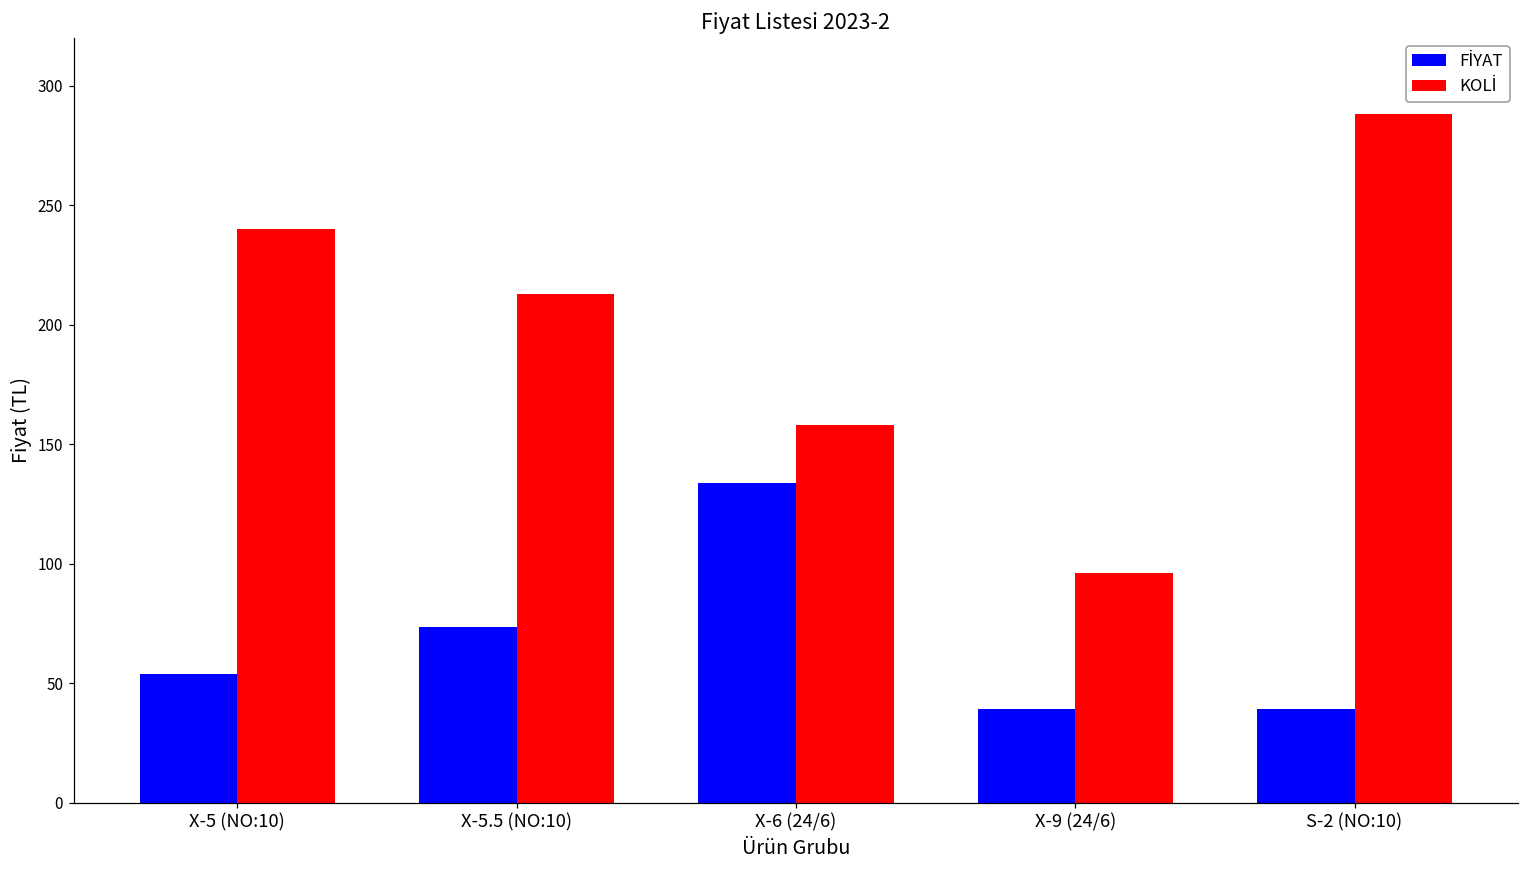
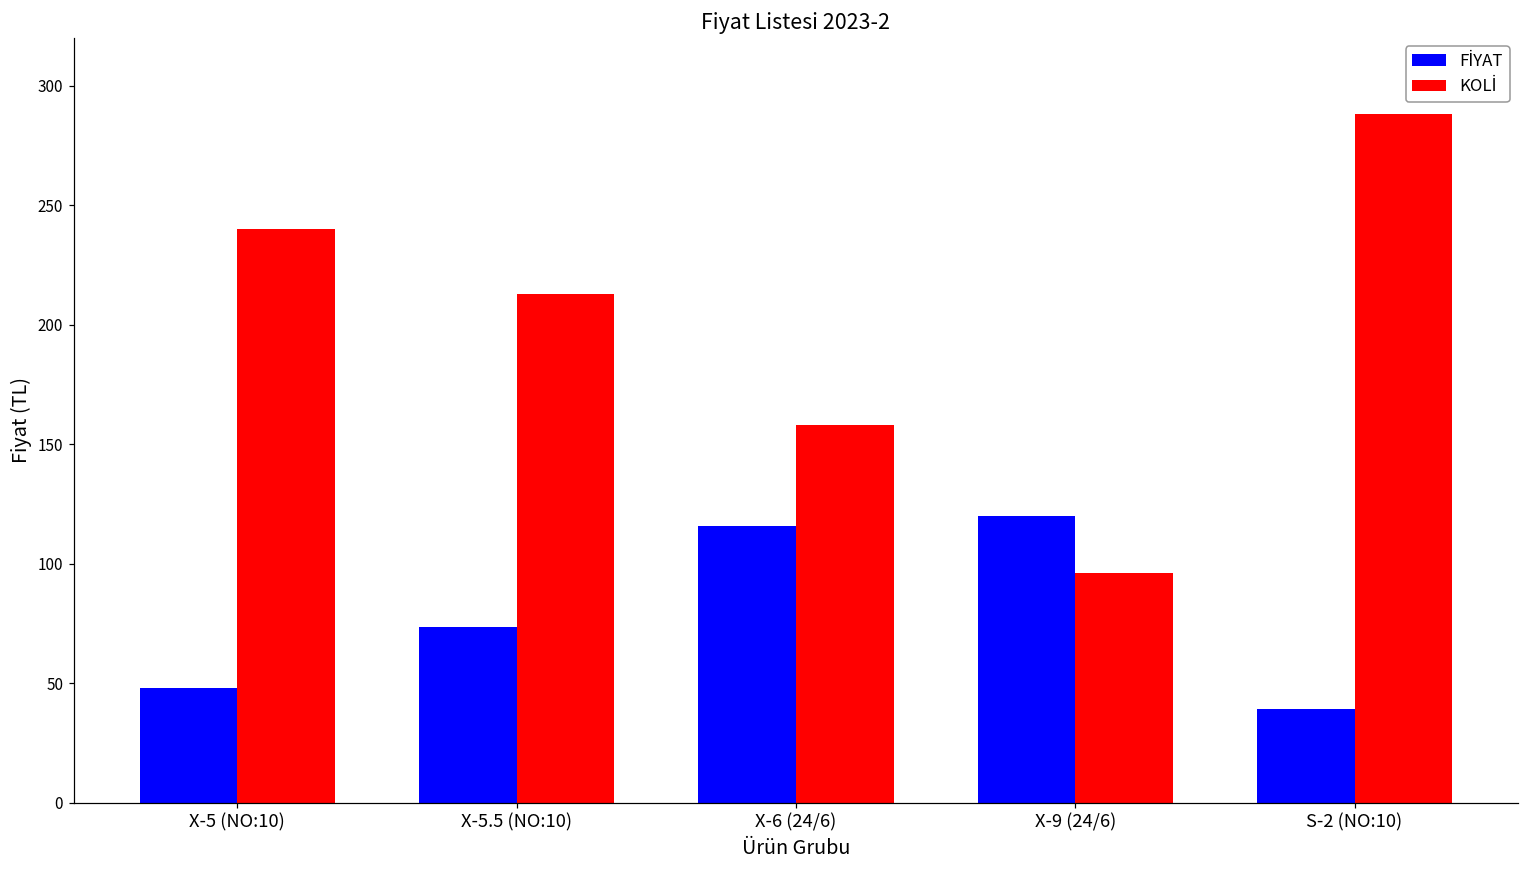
  {
    "FİYAT": {
-     "X-5 (NO:10)": 54,
+     "X-5 (NO:10)": 48,
      "X-5.5 (NO:10)": 73,
-     "X-6 (24/6)": 134,
-     "X-9 (24/6)": 39,
+     "X-6 (24/6)": 116,
+     "X-9 (24/6)": 120,
      "S-2 (NO:10)": 39
    },
    "KOLİ": {
      "X-5 (NO:10)": 240,
      "X-5.5 (NO:10)": 213,
      "X-6 (24/6)": 158,
      "X-9 (24/6)": 96,
      "S-2 (NO:10)": 288
    }
  }
